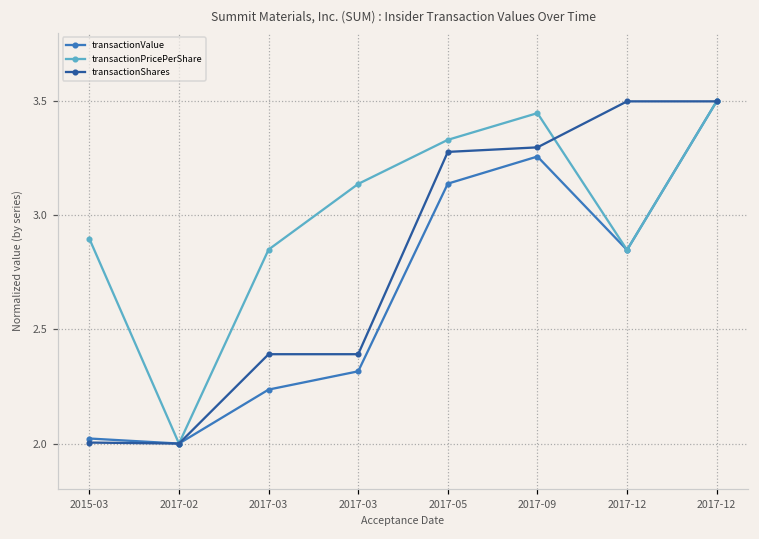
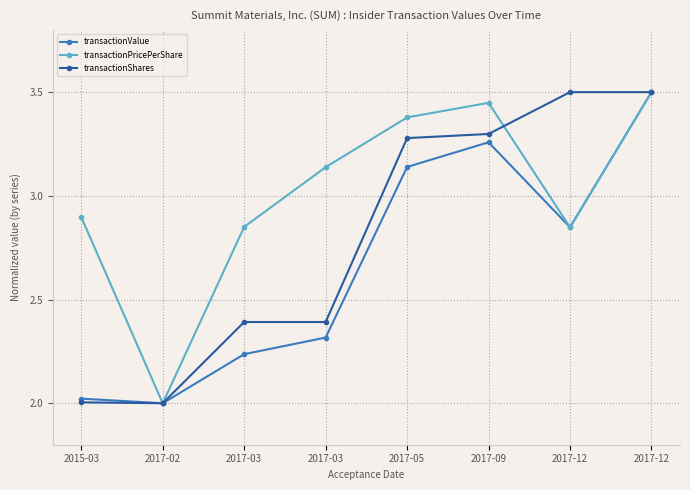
  {
    "transactionPricePerShare": {
      "2015-03": 2.90,
-     "2017-05": 3.33,
+     "2017-05": 3.38,
      "2017-09": 3.45
    }
  }
